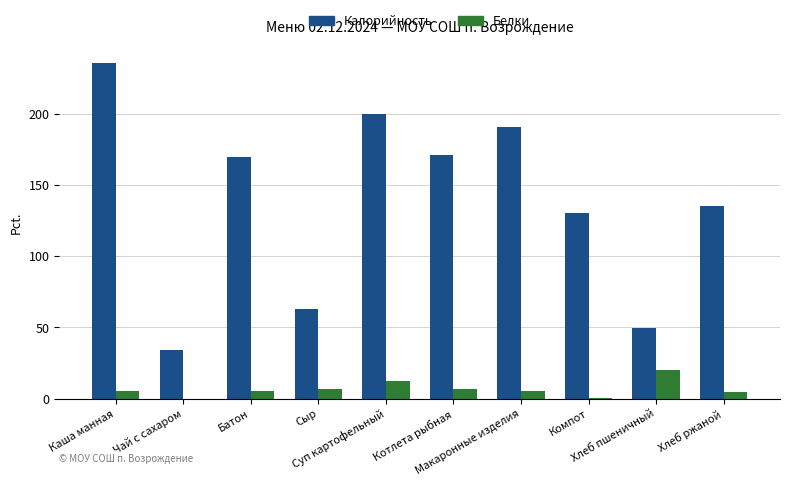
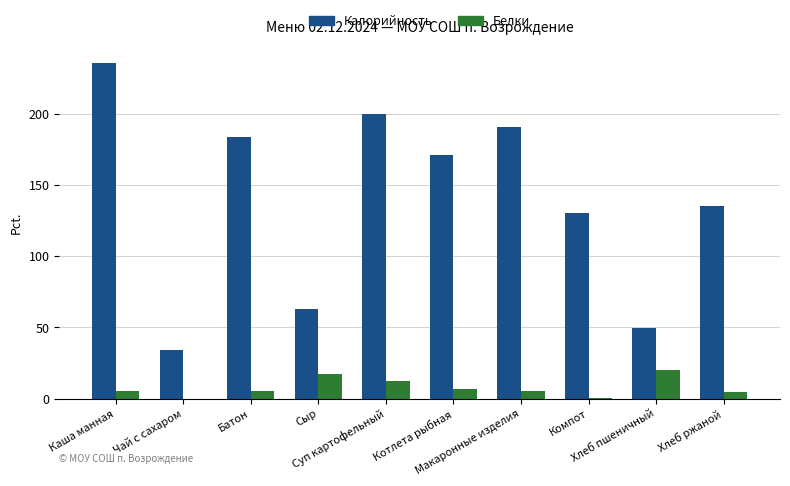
  {
    "Калорийность": {
      "Каша манная": 236,
      "Чай с сахаром": 34,
-     "Батон": 170,
+     "Батон": 183,
      "Сыр": 63,
      "Суп картофельный": 200,
      "Котлета рыбная": 171,
      "Макаронные изделия": 190,
      "Компот": 130,
      "Хлеб пшеничный": 50,
      "Хлеб ржаной": 135
    },
    "Белки": {
      "Каша манная": 6,
      "Батон": 5,
-     "Сыр": 7,
+     "Сыр": 17,
      "Суп картофельный": 12,
      "Котлета рыбная": 7,
      "Макаронные изделия": 6,
      "Хлеб пшеничный": 20,
      "Хлеб ржаной": 4
    }
  }
